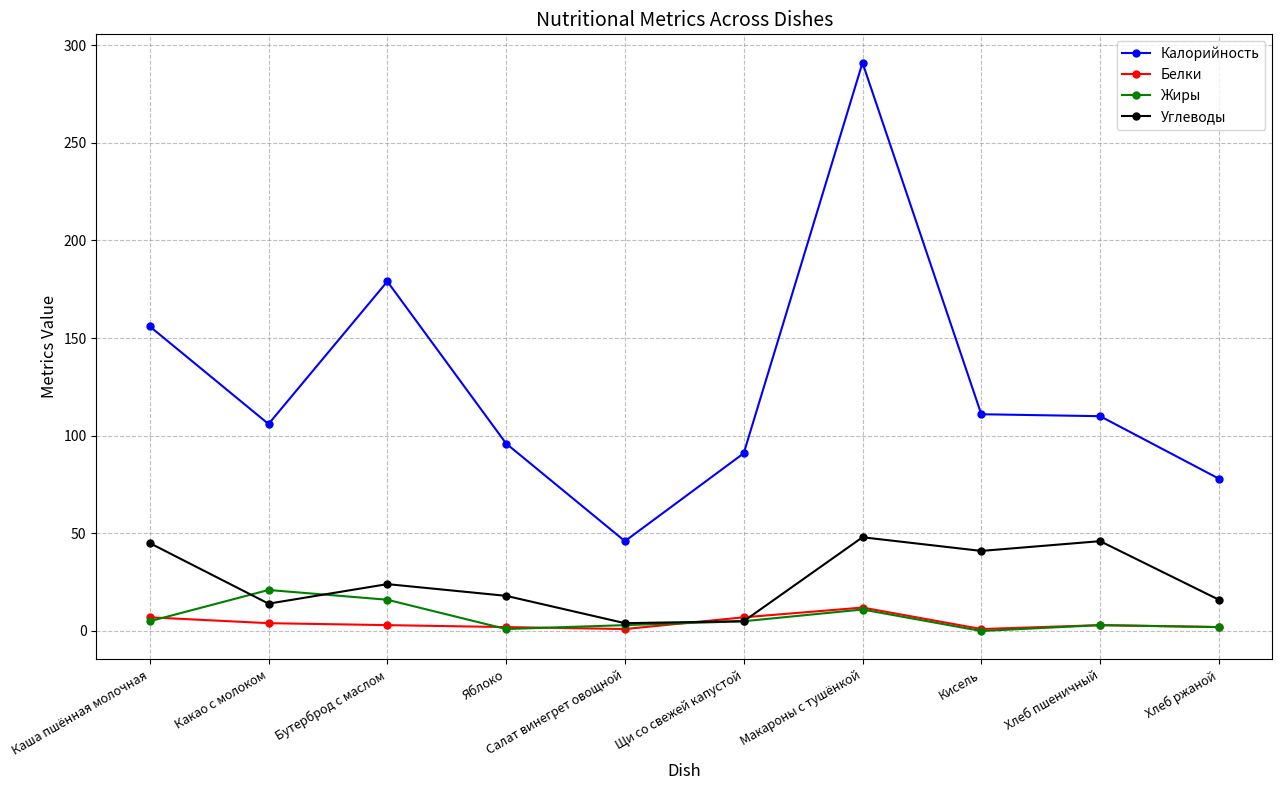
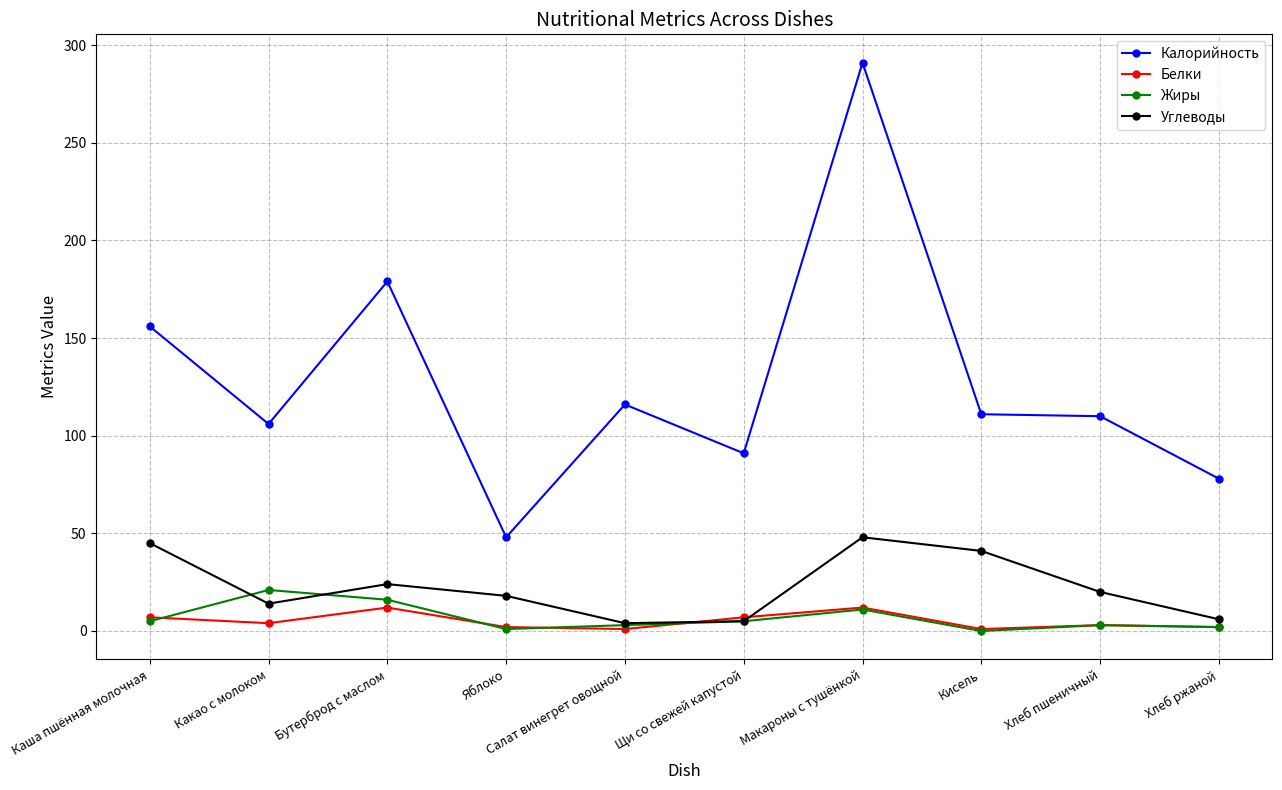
  {
    "Калорийность": {
      "Каша пшённая молочная": 156,
      "Какао с молоком": 106,
      "Бутерброд с маслом": 179,
-     "Яблоко": 96,
-     "Салат винегрет овощной": 46,
+     "Яблоко": 48,
+     "Салат винегрет овощной": 116,
      "Щи со свежей капустой": 91,
      "Макароны с тушёнкой": 291,
      "Кисель": 111,
      "Хлеб пшеничный": 110,
      "Хлеб ржаной": 78
    },
    "Белки": {
      "Каша пшённая молочная": 7,
      "Какао с молоком": 4,
-     "Бутерброд с маслом": 3,
+     "Бутерброд с маслом": 12,
      "Салат винегрет овощной": 1,
      "Щи со свежей капустой": 7
    },
    "Жиры": {
      "Каша пшённая молочная": 5,
      "Какао с молоком": 21,
      "Бутерброд с маслом": 16
    },
    "Углеводы": {
      "Каша пшённая молочная": 45,
      "Какао с молоком": 14,
      "Бутерброд с маслом": 24,
      "Яблоко": 18,
      "Макароны с тушёнкой": 48,
      "Кисель": 41,
-     "Хлеб пшеничный": 46,
-     "Хлеб ржаной": 16
+     "Хлеб пшеничный": 20,
+     "Хлеб ржаной": 6
    }
  }
